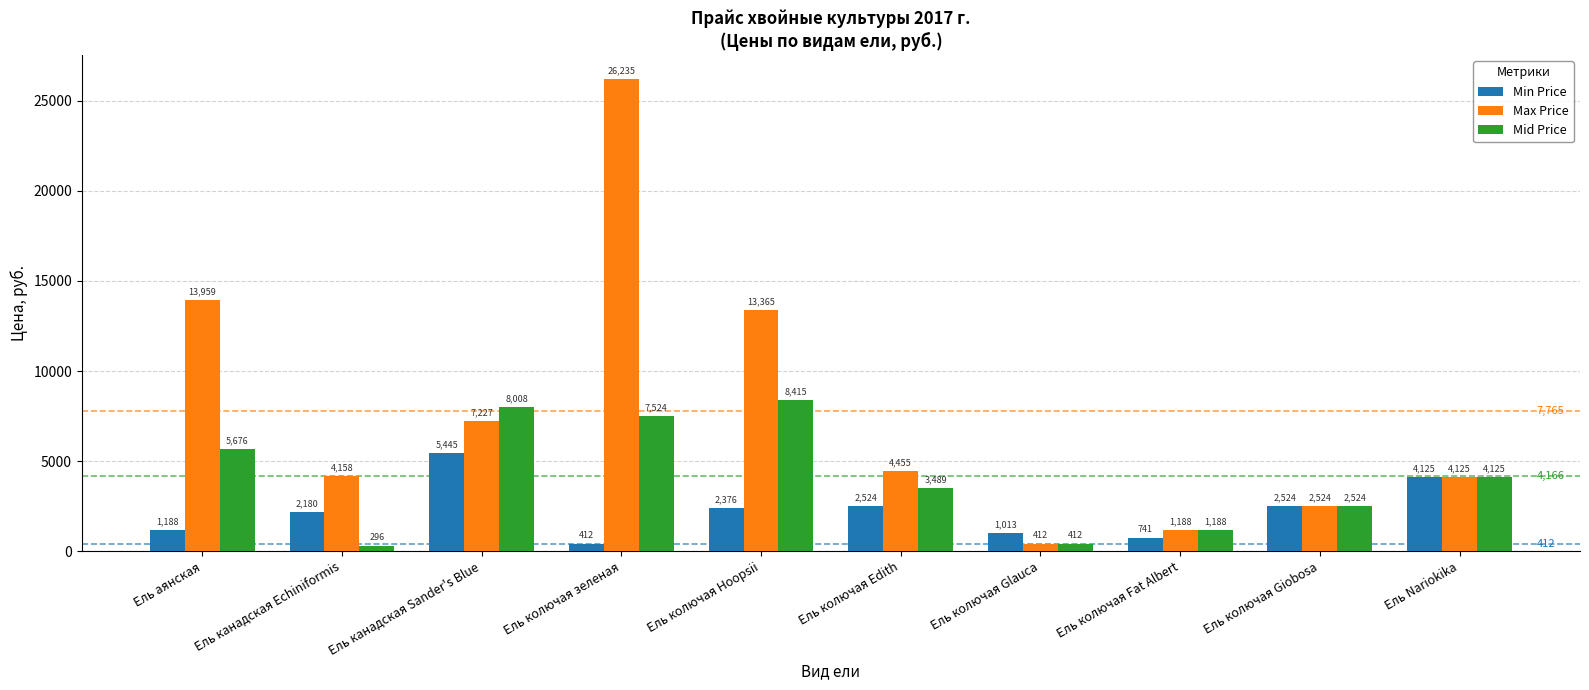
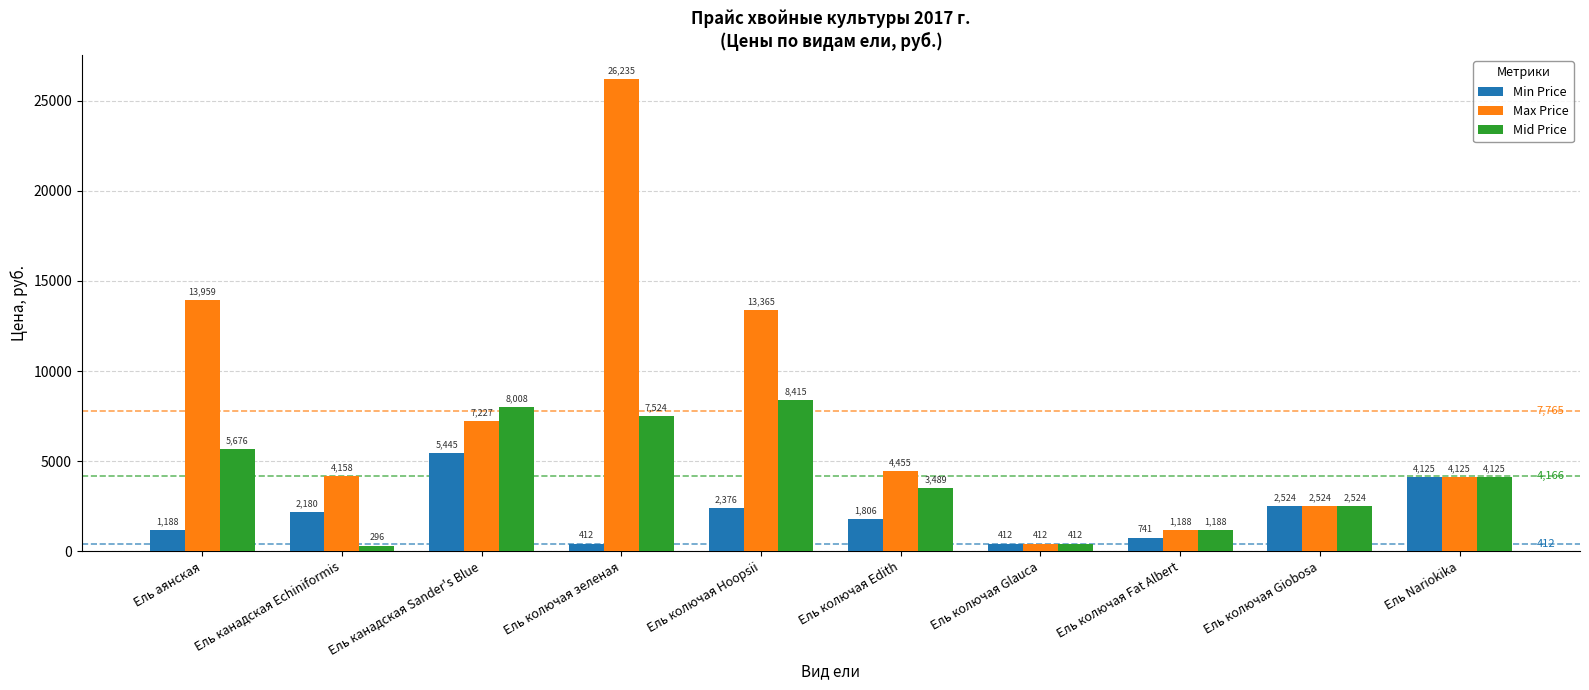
  {
    "Min Price": {
      "Ель аянская": "1,188",
      "Ель канадская Echiniformis": "2,180",
      "Ель канадская Sander's Blue": "5,445",
      "Ель колючая зеленая": "412",
      "Ель колючая Hoopsii": "2,376",
-     "Ель колючая Edith": "2,524",
-     "Ель колючая Glauca": "1,013",
+     "Ель колючая Edith": "1,806",
+     "Ель колючая Glauca": "412",
      "Ель колючая Fat Albert": "741",
      "Ель колючая Giobosa": "2,524",
      "Ель Nariokika": "4,125"
    },
    "Max Price": {
      "Ель аянская": "13,959",
      "Ель канадская Echiniformis": "4,158",
      "Ель канадская Sander's Blue": "7,227",
      "Ель колючая зеленая": "26,235",
      "Ель колючая Hoopsii": "13,365",
      "Ель колючая Edith": "4,455",
      "Ель колючая Glauca": "412",
      "Ель колючая Fat Albert": "1,188",
      "Ель колючая Giobosa": "2,524",
      "Ель Nariokika": "4,125"
    },
    "Mid Price": {
      "Ель аянская": "5,676",
      "Ель канадская Echiniformis": "296",
      "Ель канадская Sander's Blue": "8,008",
      "Ель колючая зеленая": "7,524",
      "Ель колючая Hoopsii": "8,415",
      "Ель колючая Edith": "3,489",
      "Ель колючая Glauca": "412",
      "Ель колючая Fat Albert": "1,188",
      "Ель колючая Giobosa": "2,524",
      "Ель Nariokika": "4,125"
    }
  }
